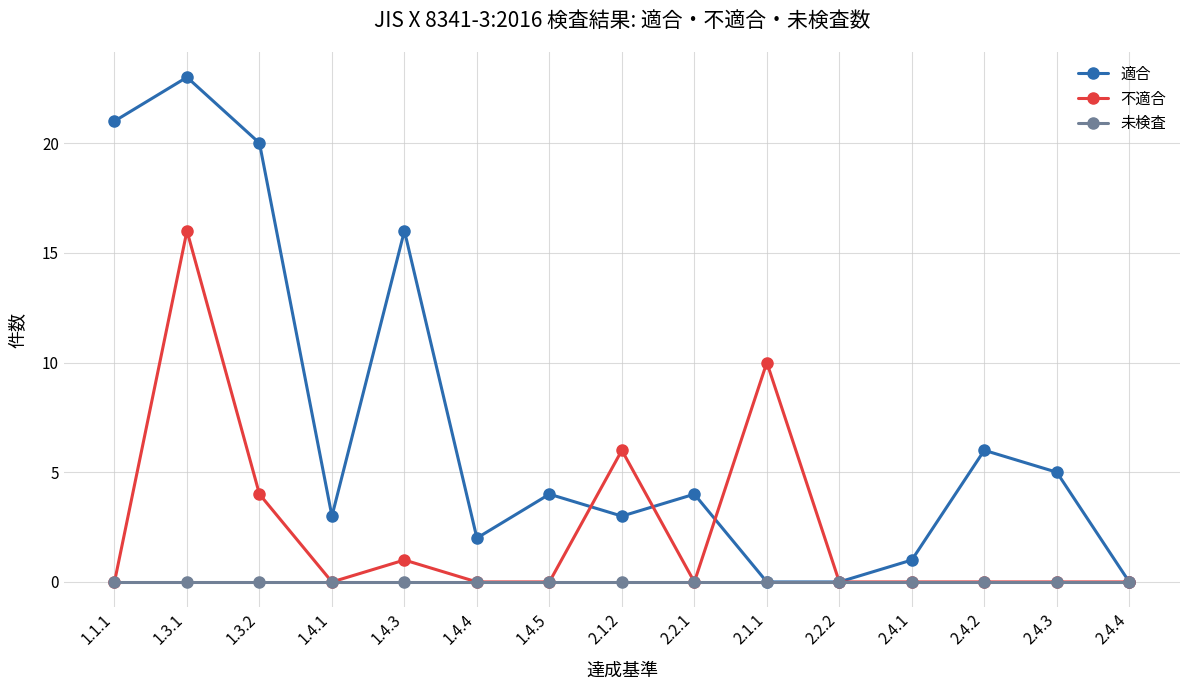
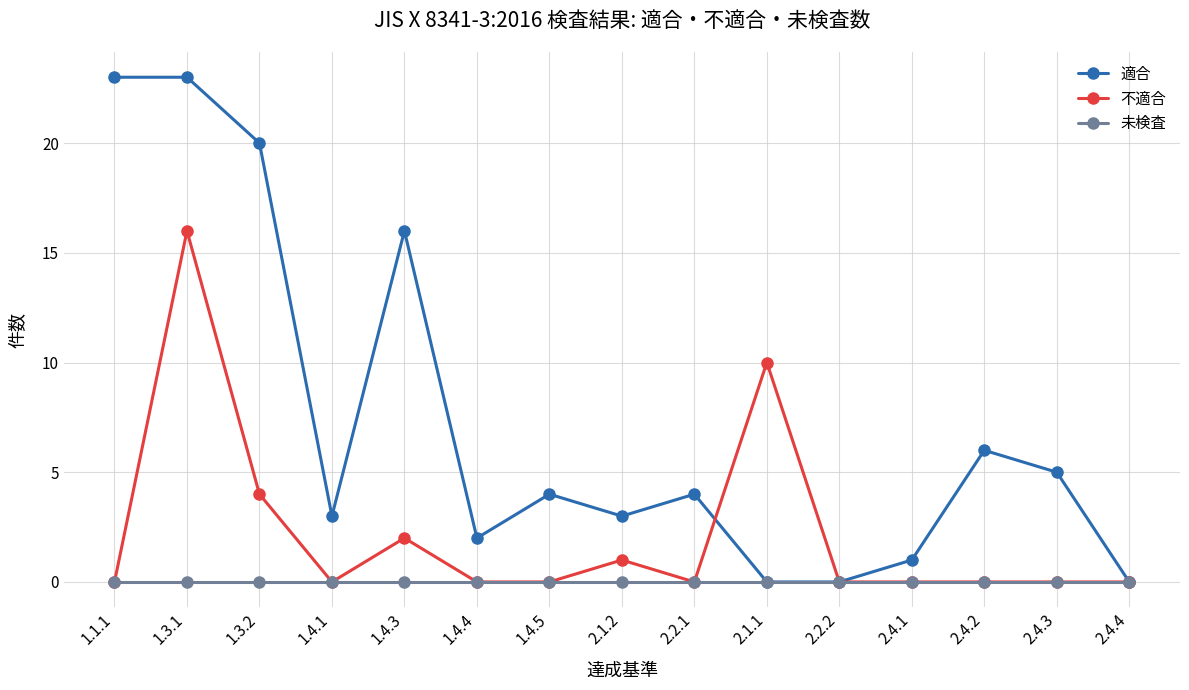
  {
    "適合": {
-     "1.1.1": 21,
+     "1.1.1": 23,
      "1.3.1": 23,
      "1.3.2": 20,
      "1.4.1": 3,
      "1.4.3": 16,
      "1.4.4": 2,
      "1.4.5": 4,
      "2.1.2": 3,
      "2.2.1": 4,
      "2.4.1": 1,
      "2.4.2": 6,
      "2.4.3": 5
    },
    "不適合": {
      "1.3.1": 16,
      "1.3.2": 4,
-     "1.4.3": 1,
-     "2.1.2": 6,
+     "1.4.3": 2,
+     "2.1.2": 1,
      "2.1.1": 10
    },
    "未検査": {
      "1.3.1": 0,
      "1.3.2": 0,
      "1.4.3": 0,
      "2.1.2": 0
    }
  }
